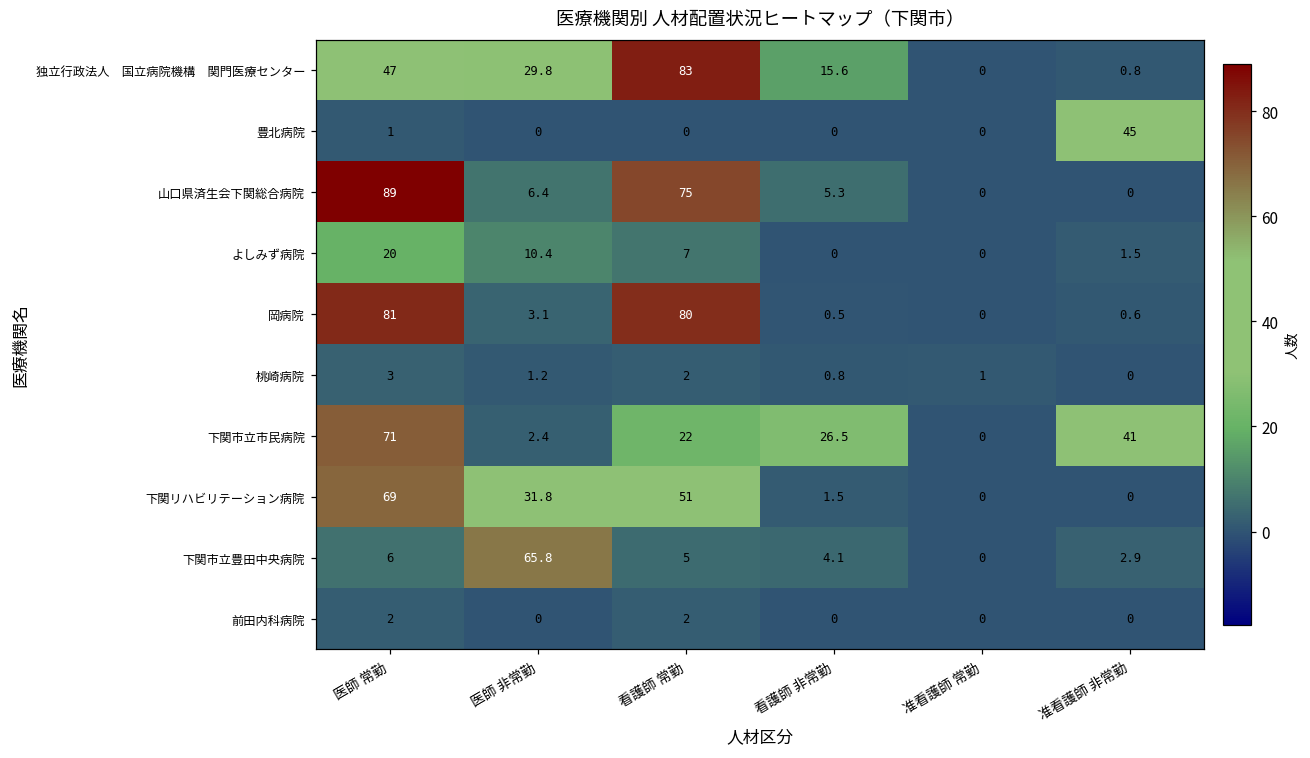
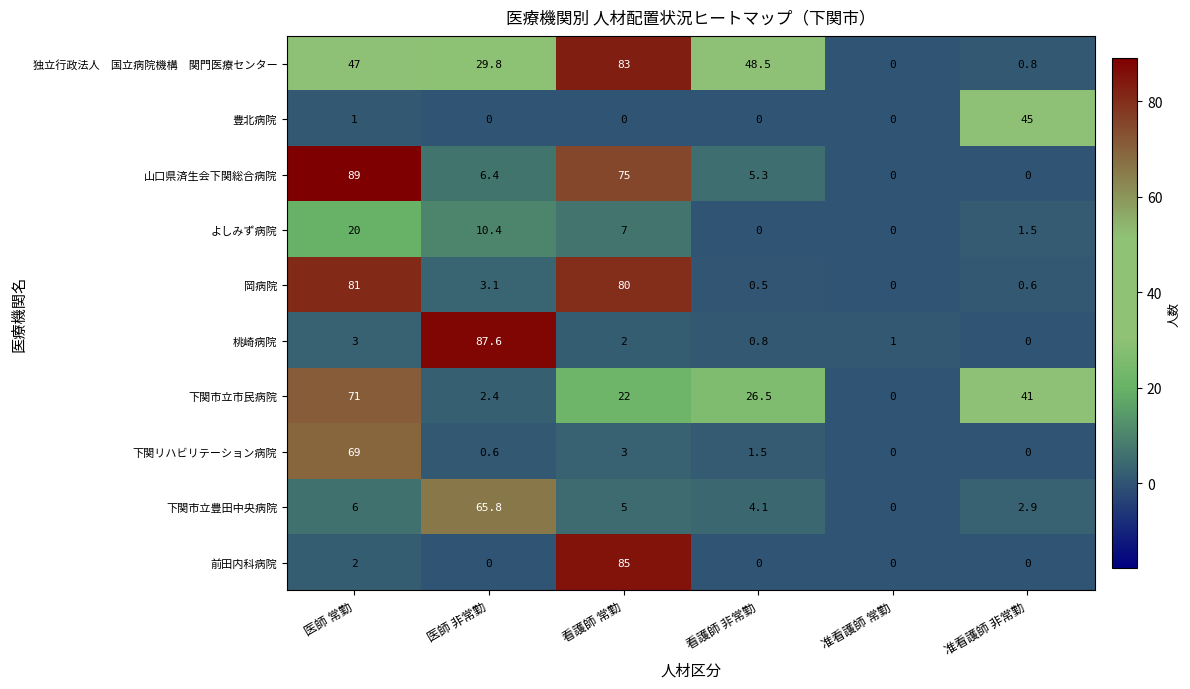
  {
    "独立行政法人 国立病院機構 関門医療センター": {
      "医師 常勤": 47,
      "医師 非常勤": 29.8,
      "看護師 常勤": 83,
-     "看護師 非常勤": 15.6,
+     "看護師 非常勤": 48.5,
      "准看護師 常勤": 0,
      "准看護師 非常勤": 0.8
    },
    "豊北病院": {
      "医師 常勤": 1,
      "医師 非常勤": 0,
      "看護師 常勤": 0,
      "看護師 非常勤": 0,
      "准看護師 常勤": 0,
      "准看護師 非常勤": 45
    },
    "山口県済生会下関総合病院": {
      "医師 常勤": 89,
      "医師 非常勤": 6.4,
      "看護師 常勤": 75,
      "看護師 非常勤": 5.3,
      "准看護師 常勤": 0,
      "准看護師 非常勤": 0
    },
    "よしみず病院": {
      "医師 常勤": 20,
      "医師 非常勤": 10.4,
      "看護師 常勤": 7,
      "看護師 非常勤": 0,
      "准看護師 常勤": 0,
      "准看護師 非常勤": 1.5
    },
    "岡病院": {
      "医師 常勤": 81,
      "医師 非常勤": 3.1,
      "看護師 常勤": 80,
      "看護師 非常勤": 0.5,
      "准看護師 常勤": 0,
      "准看護師 非常勤": 0.6
    },
    "桃崎病院": {
      "医師 常勤": 3,
-     "医師 非常勤": 1.2,
+     "医師 非常勤": 87.6,
      "看護師 常勤": 2,
      "看護師 非常勤": 0.8,
      "准看護師 常勤": 1,
      "准看護師 非常勤": 0
    },
    "下関市立市民病院": {
      "医師 常勤": 71,
      "医師 非常勤": 2.4,
      "看護師 常勤": 22,
      "看護師 非常勤": 26.5,
      "准看護師 常勤": 0,
      "准看護師 非常勤": 41
    },
    "下関リハビリテーション病院": {
      "医師 常勤": 69,
-     "医師 非常勤": 31.8,
-     "看護師 常勤": 51,
+     "医師 非常勤": 0.6,
+     "看護師 常勤": 3,
      "看護師 非常勤": 1.5,
      "准看護師 常勤": 0,
      "准看護師 非常勤": 0
    },
    "下関市立豊田中央病院": {
      "医師 常勤": 6,
      "医師 非常勤": 65.8,
      "看護師 常勤": 5,
      "看護師 非常勤": 4.1,
      "准看護師 常勤": 0,
      "准看護師 非常勤": 2.9
    },
    "前田内科病院": {
      "医師 常勤": 2,
      "医師 非常勤": 0,
-     "看護師 常勤": 2,
+     "看護師 常勤": 85,
      "看護師 非常勤": 0,
      "准看護師 常勤": 0,
      "准看護師 非常勤": 0
    }
  }
